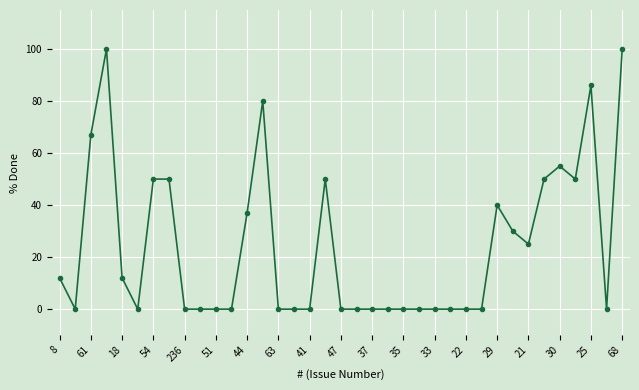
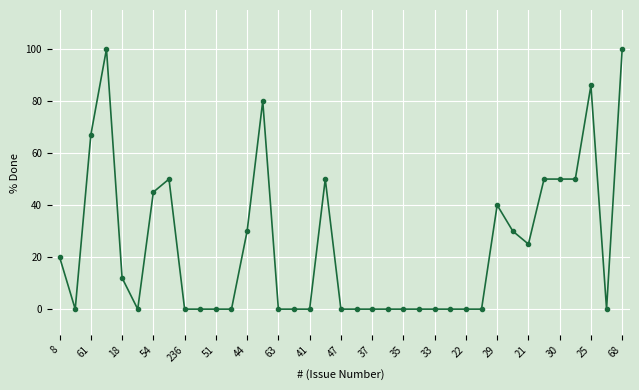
  {
-   "8": 12,
+   "8": 20,
    "61": 67,
    "18": 12,
-   "54": 50,
+   "54": 45,
    "236": 0,
    "51": 0,
-   "44": 37,
+   "44": 30,
    "63": 0,
    "41": 0,
    "47": 0,
    "37": 0,
    "35": 0,
    "33": 0,
    "22": 0,
    "29": 40,
    "21": 25,
-   "30": 55,
+   "30": 50,
    "25": 86,
    "68": 100
  }
